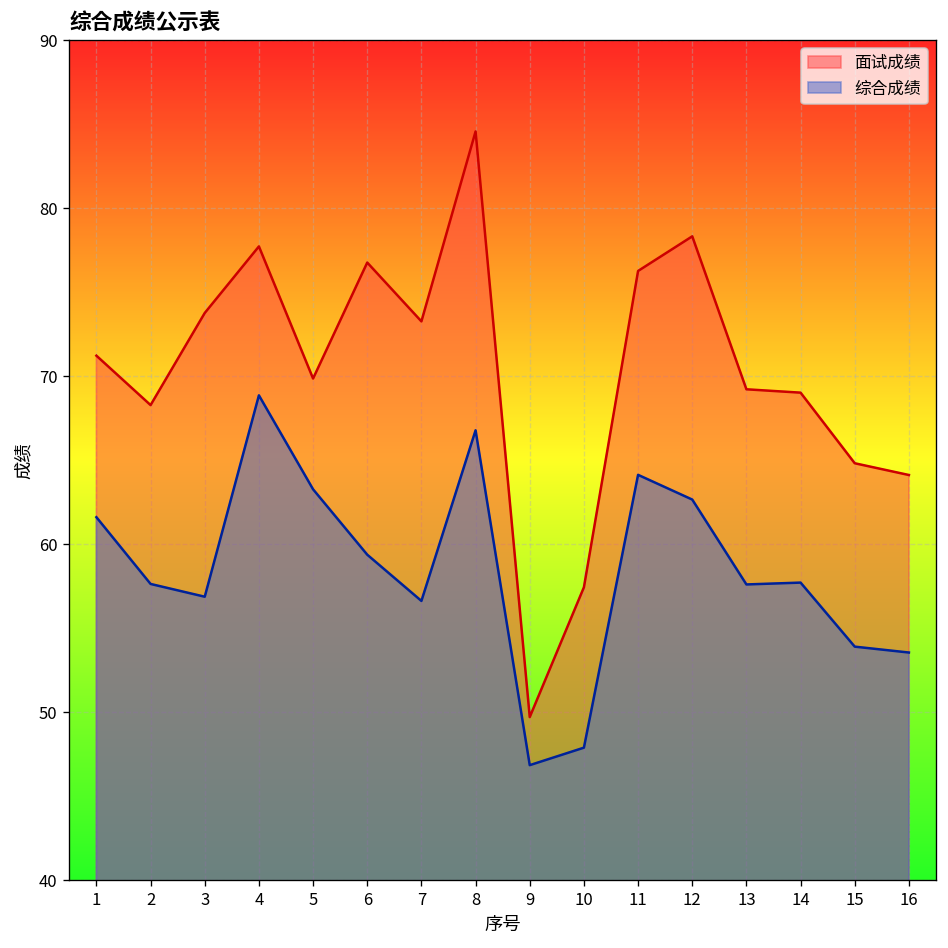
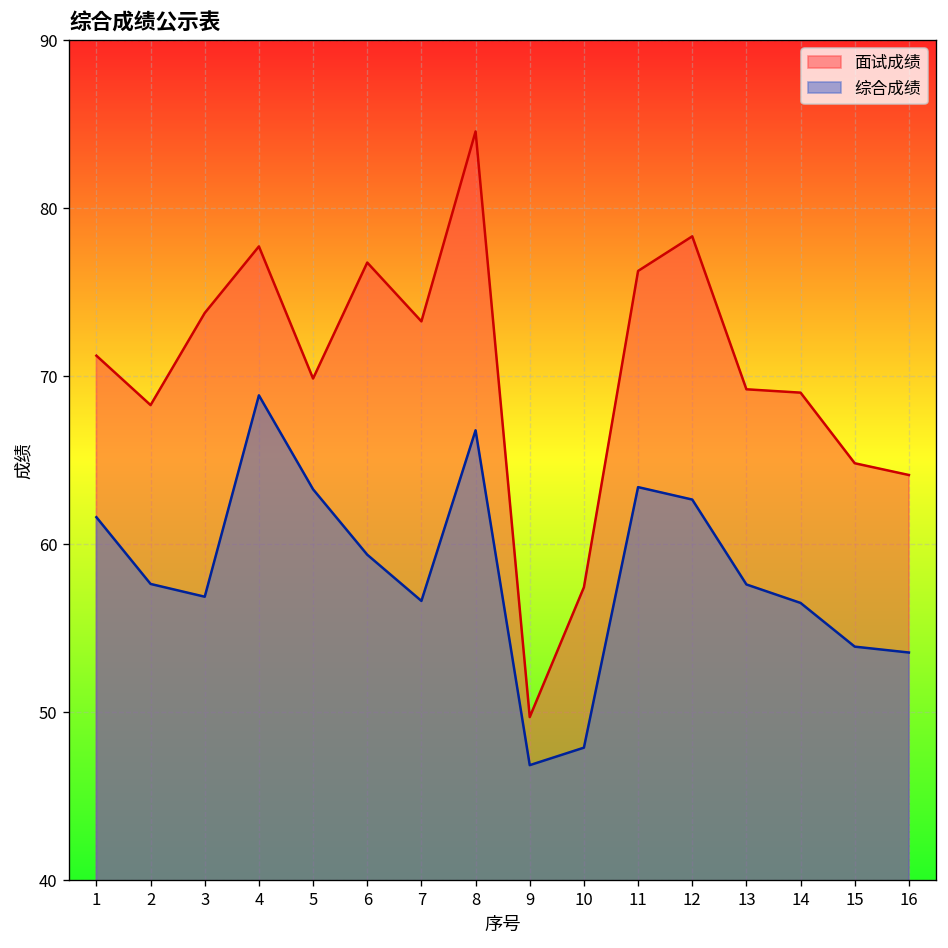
  {
    "面试成绩": {
      "1": 71.2,
      "2": 68.3,
      "3": 73.8,
      "4": 77.7,
      "5": 69.9,
      "6": 76.8,
      "7": 73.3,
      "8": 84.6,
      "9": 49.7,
      "10": 57.4,
      "11": 76.3,
      "12": 78.3,
      "13": 69.2,
      "14": 69.0,
      "15": 64.8,
      "16": 64.1
    },
    "综合成绩": {
      "1": 61.6,
      "2": 57.6,
      "3": 56.9,
      "4": 68.9,
      "5": 63.3,
      "6": 59.4,
      "7": 56.6,
      "8": 66.8,
      "9": 46.9,
      "10": 47.9,
-     "11": 64.1,
+     "11": 63.4,
      "12": 62.7,
      "13": 57.6,
-     "14": 57.7,
+     "14": 56.5,
      "15": 53.9,
      "16": 53.6
    }
  }
